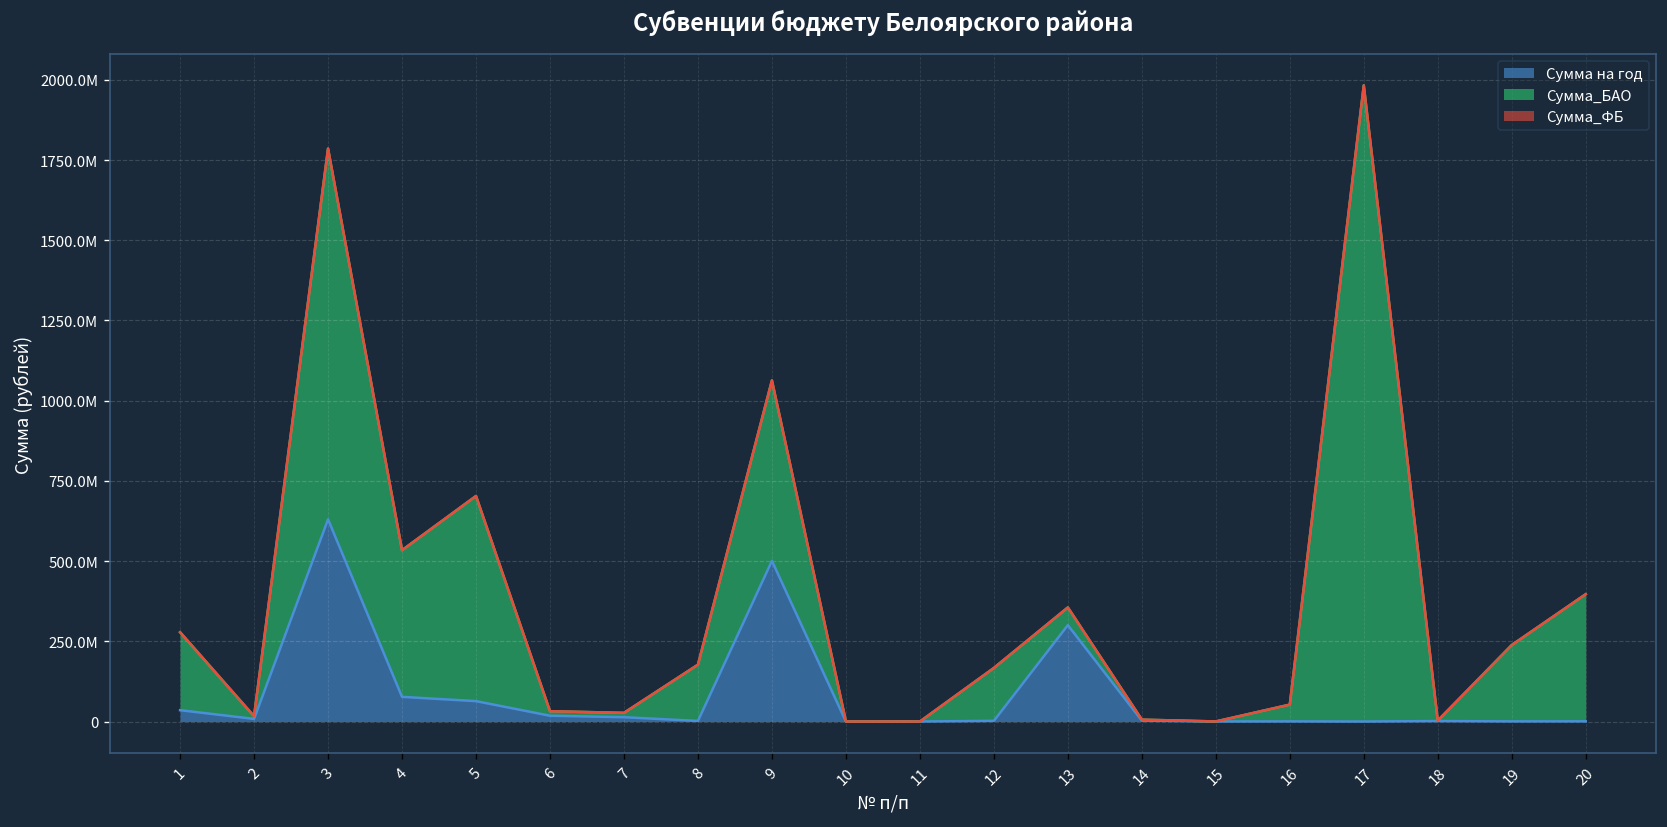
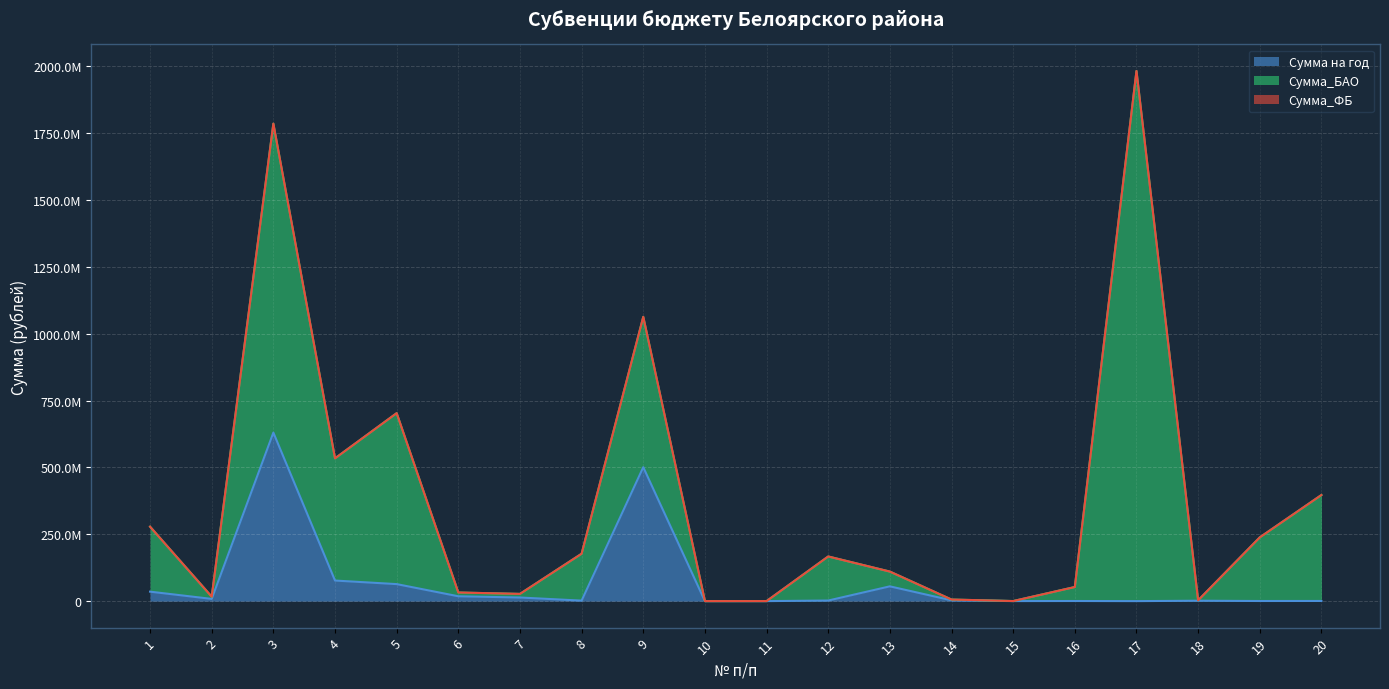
  {
    "Сумма на год": {
      "1": 40000000,
      "3": 630000000,
      "4": 80000000,
      "5": 60000000,
      "6": 20000000,
      "7": 10000000,
      "8": 0,
      "9": 500000000,
      "12": 0,
-     "13": 300000000,
+     "13": 60000000,
      "16": 0,
      "17": 0,
      "19": 0,
      "20": 0
    }
  }
